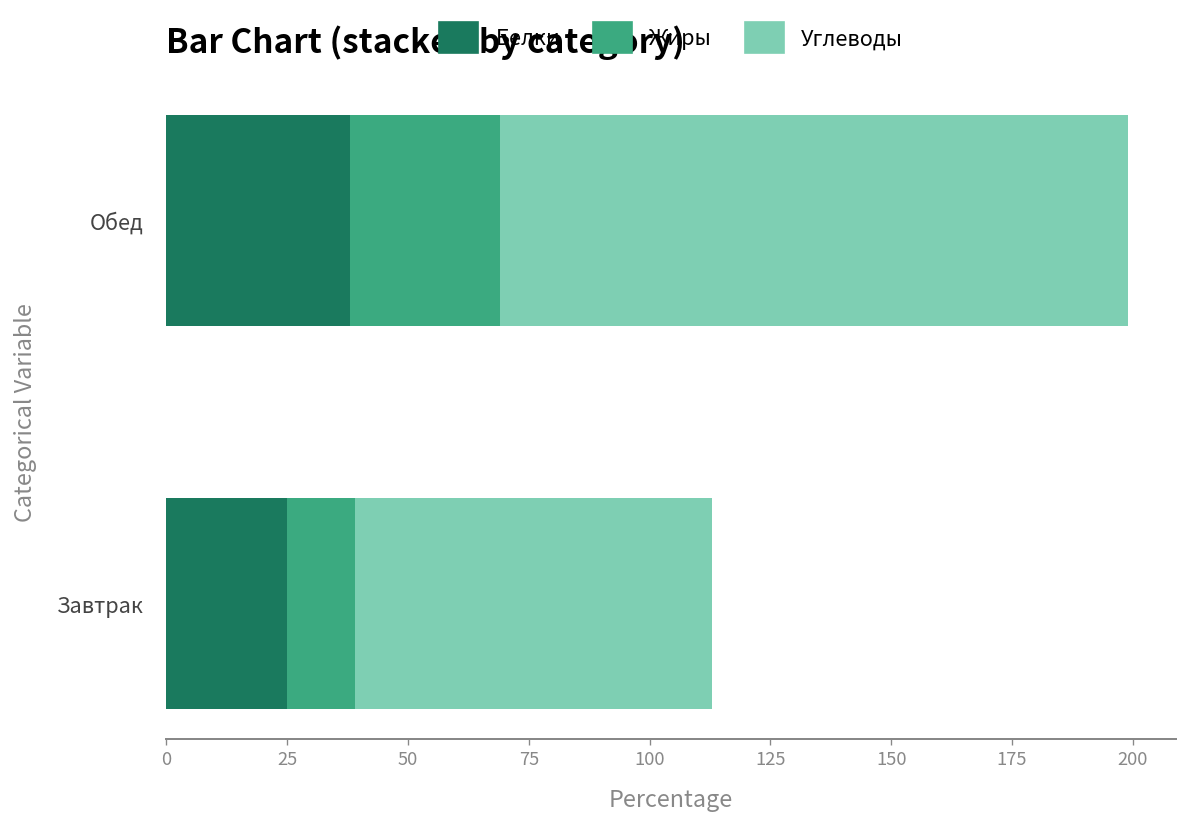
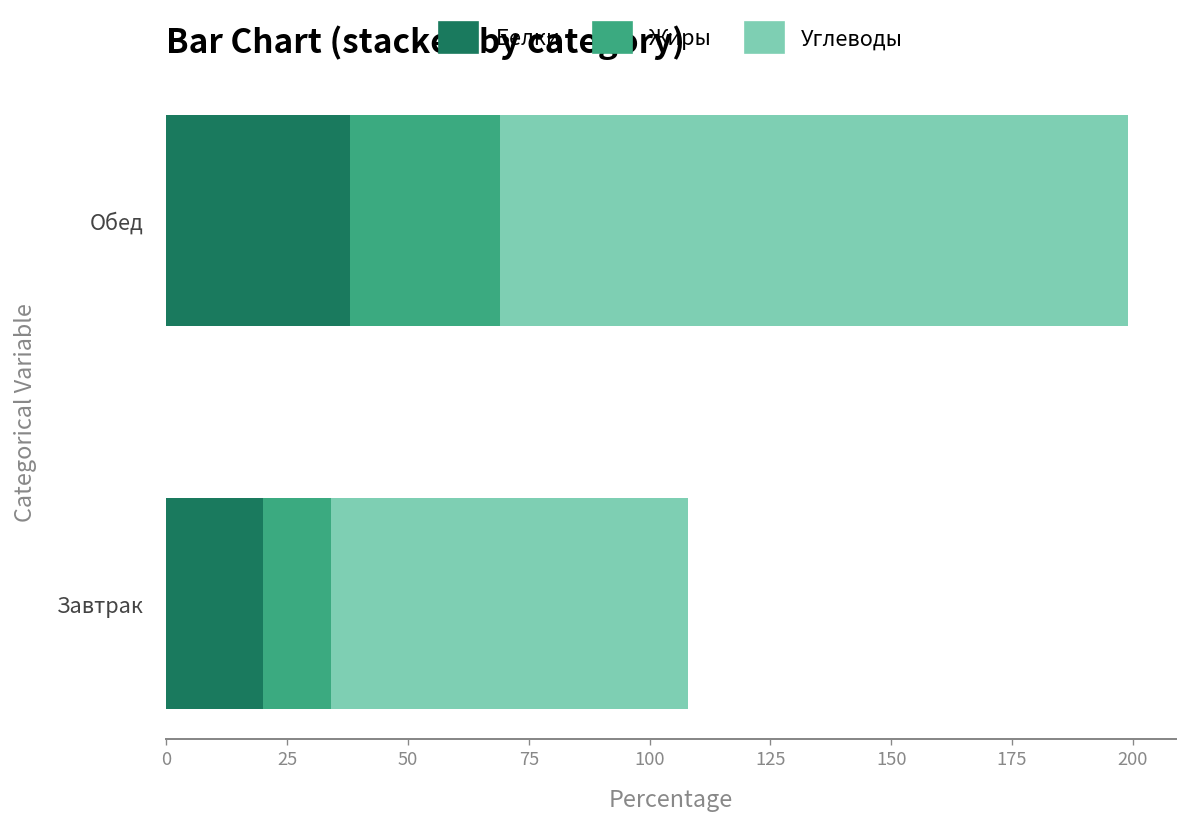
  {
    "Белки": {
      "Обед": 38,
-     "Завтрак": 25
+     "Завтрак": 20
    },
    "Жиры": {
      "Обед": 31,
      "Завтрак": 14
    },
    "Углеводы": {
      "Обед": 130,
      "Завтрак": 74
    }
  }
